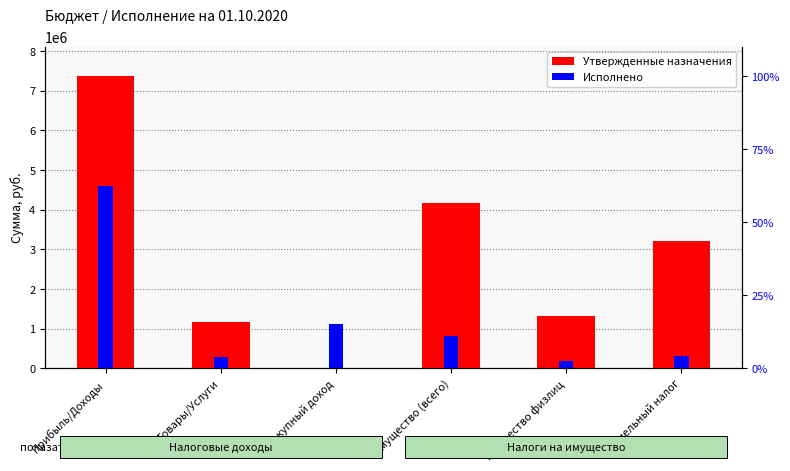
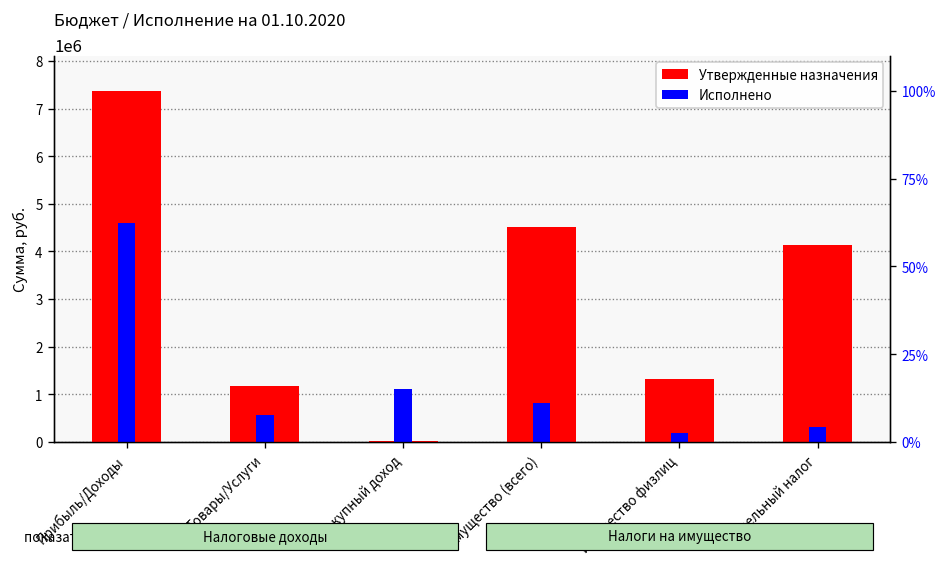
  {
    "Утвержденные назначения": {
      "Прибыль/Доходы": 7400000,
      "Товары/Услуги": 1200000,
-     "Имущество (всего)": 4200000,
+     "Имущество (всего)": 4500000,
      "Имущество физлиц": 1300000,
-     "Земельный налог": 3200000
+     "Земельный налог": 4100000
    },
    "Исполнено": {
-     "Товары/Услуги": 300000,
+     "Товары/Услуги": 600000,
      "Совокупный доход": 1100000
    }
  }
